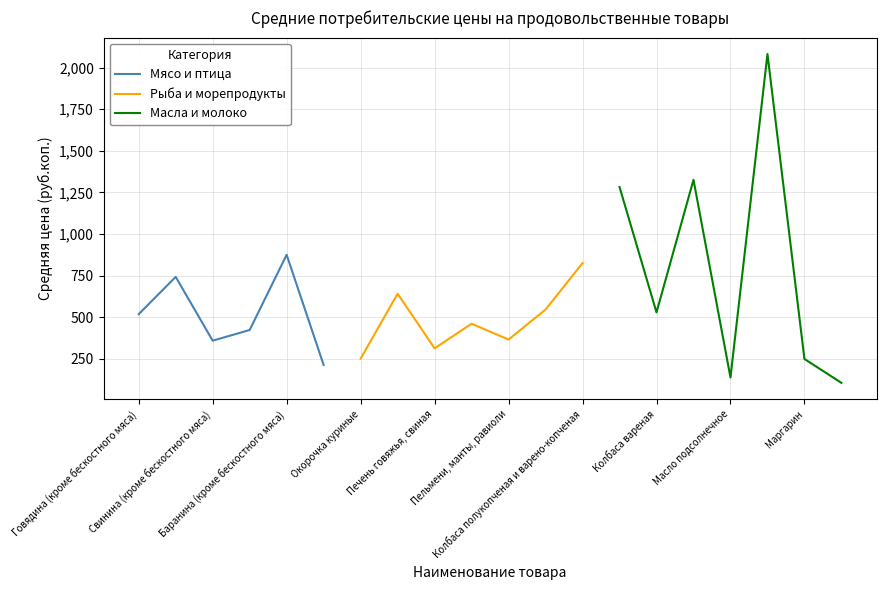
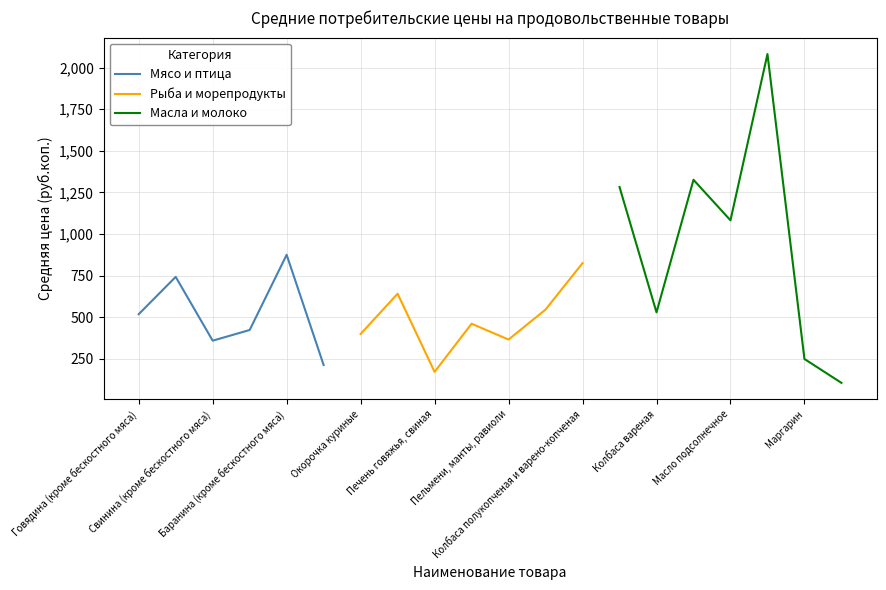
  {
    "Мясо и птица": {
      "Говядина (кроме бескостного мяса)": "520",
      "Свинина (кроме бескостного мяса)": "360",
      "Баранина (кроме бескостного мяса)": "880"
    },
    "Рыба и морепродукты": {
-     "Окорочка куриные": "250",
-     "Печень говяжья, свиная": "310",
+     "Окорочка куриные": "400",
+     "Печень говяжья, свиная": "170",
      "Пельмени, манты, равиоли": "370",
      "Колбаса полукопченая и варено-копченая": "830"
    },
    "Масла и молоко": {
      "Колбаса вареная": "530",
-     "Масло подсолнечное": "140",
+     "Масло подсолнечное": "1,080",
      "Маргарин": "250"
    }
  }
